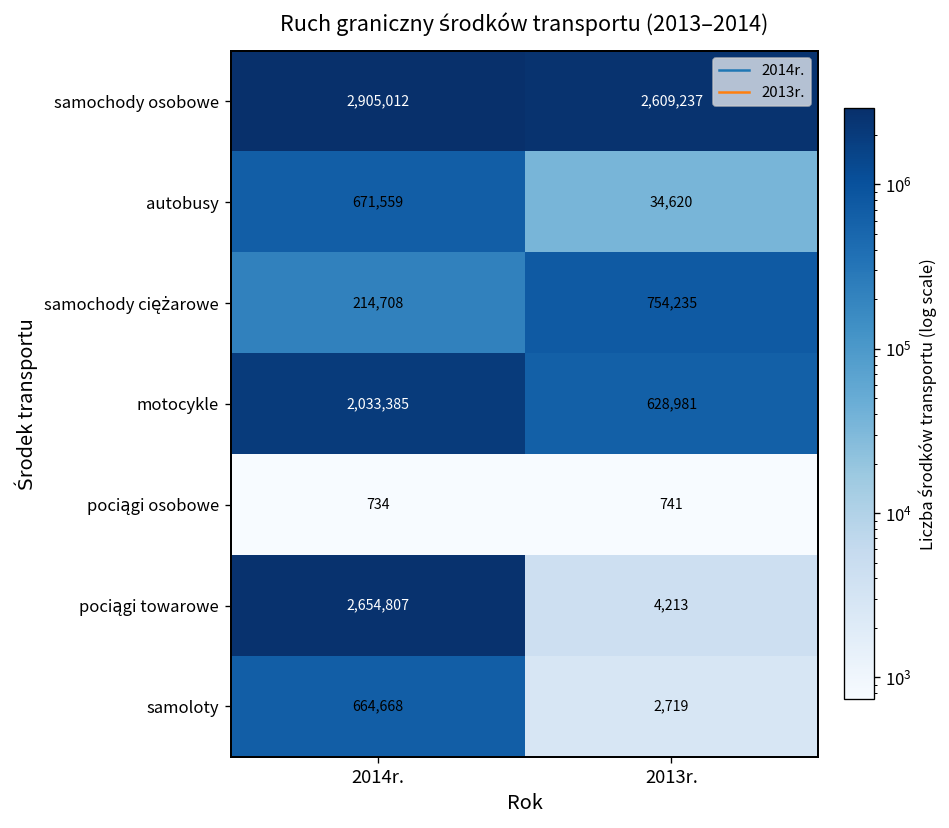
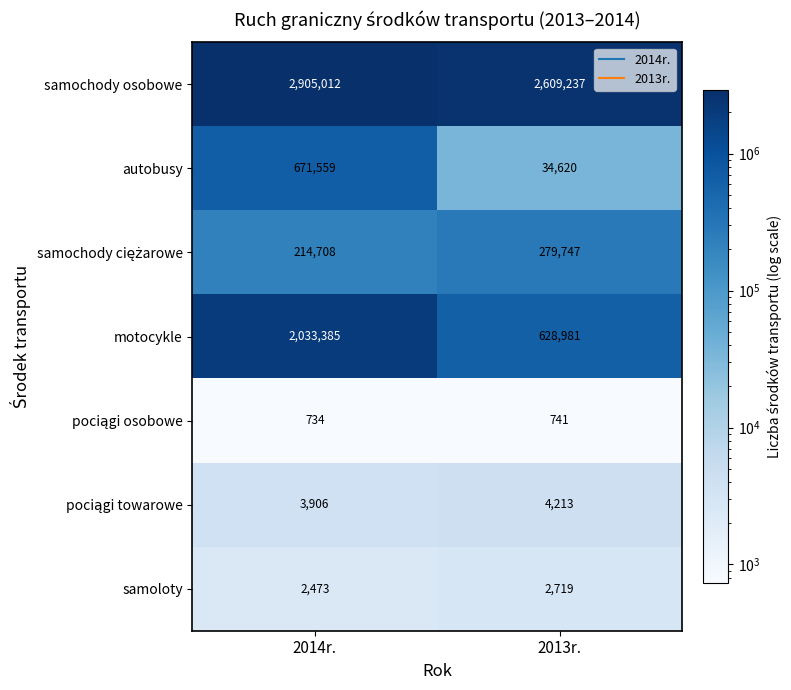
  {
    "samochody osobowe": {
      "2014r.": "2,905,012",
      "2013r.": "2,609,237"
    },
    "autobusy": {
      "2014r.": "671,559",
      "2013r.": "34,620"
    },
    "samochody ciężarowe": {
      "2014r.": "214,708",
-     "2013r.": "754,235"
+     "2013r.": "279,747"
    },
    "motocykle": {
      "2014r.": "2,033,385",
      "2013r.": "628,981"
    },
    "pociągi osobowe": {
      "2014r.": "734",
      "2013r.": "741"
    },
    "pociągi towarowe": {
-     "2014r.": "2,654,807",
+     "2014r.": "3,906",
      "2013r.": "4,213"
    },
    "samoloty": {
-     "2014r.": "664,668",
+     "2014r.": "2,473",
      "2013r.": "2,719"
    }
  }
